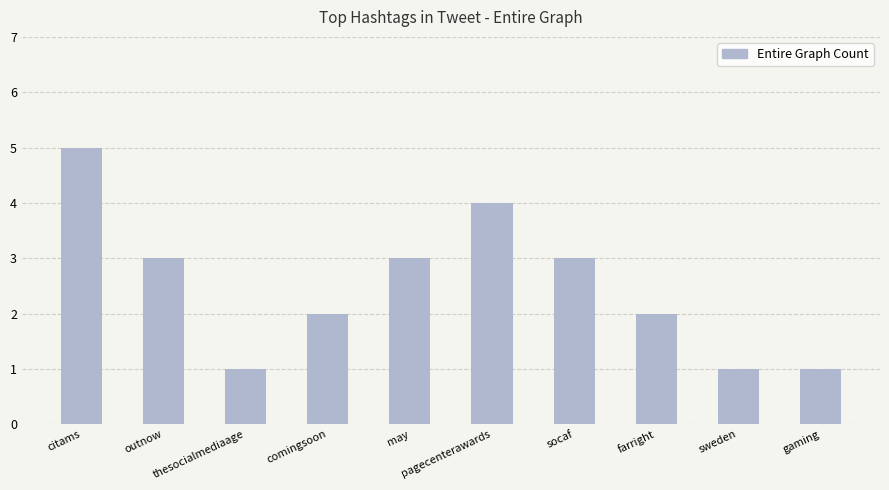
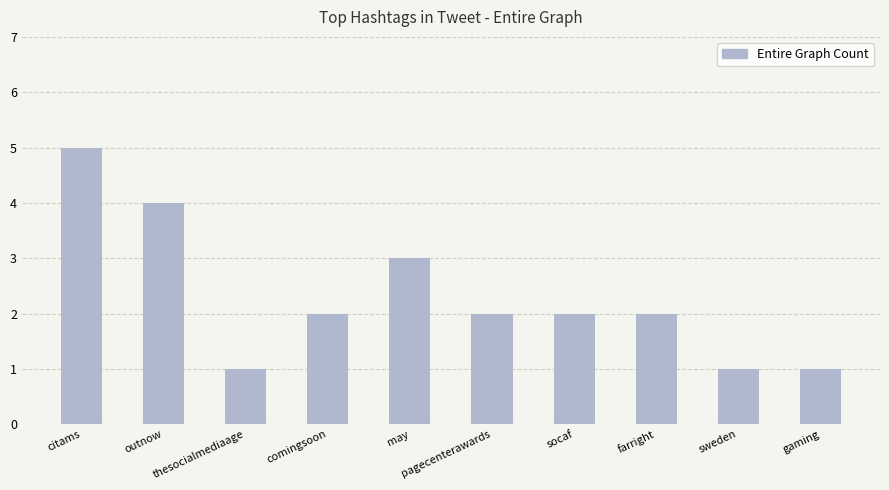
  {
    "citams": 5,
-   "outnow": 3,
+   "outnow": 4,
    "thesocialmediaage": 1,
    "comingsoon": 2,
    "may": 3,
-   "pagecenterawards": 4,
-   "socaf": 3,
+   "pagecenterawards": 2,
+   "socaf": 2,
    "farright": 2,
    "sweden": 1,
    "gaming": 1
  }
